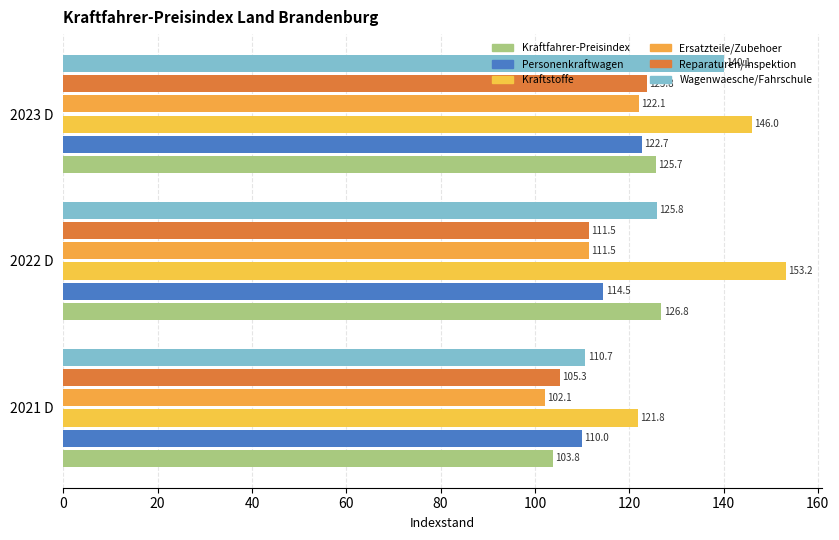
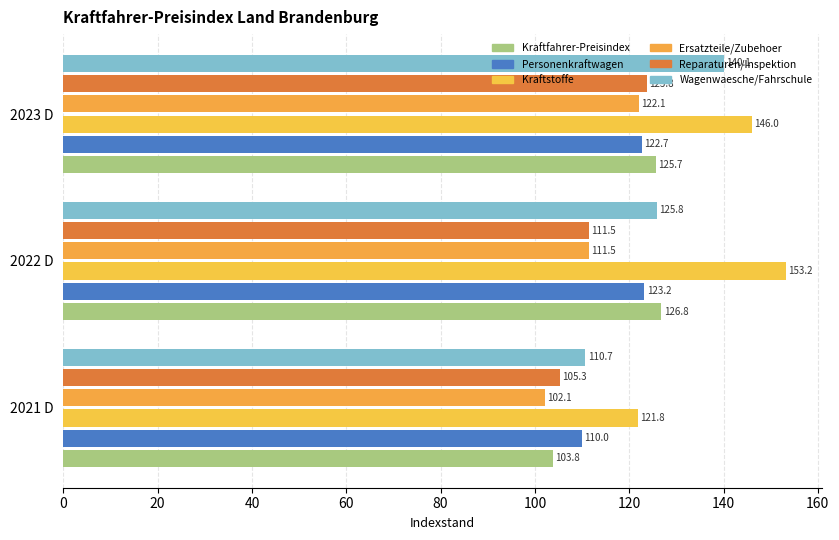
  {
    "Kraftfahrer-Preisindex": {
      "2023 D": 125.7,
      "2022 D": 126.8,
      "2021 D": 103.8
    },
    "Personenkraftwagen": {
      "2023 D": 122.7,
-     "2022 D": 114.5,
+     "2022 D": 123.2,
      "2021 D": 110.0
    },
    "Wagenwaesche/Fahrschule": {
      "2023 D": 140.1,
      "2022 D": 125.8,
      "2021 D": 110.7
    }
  }
